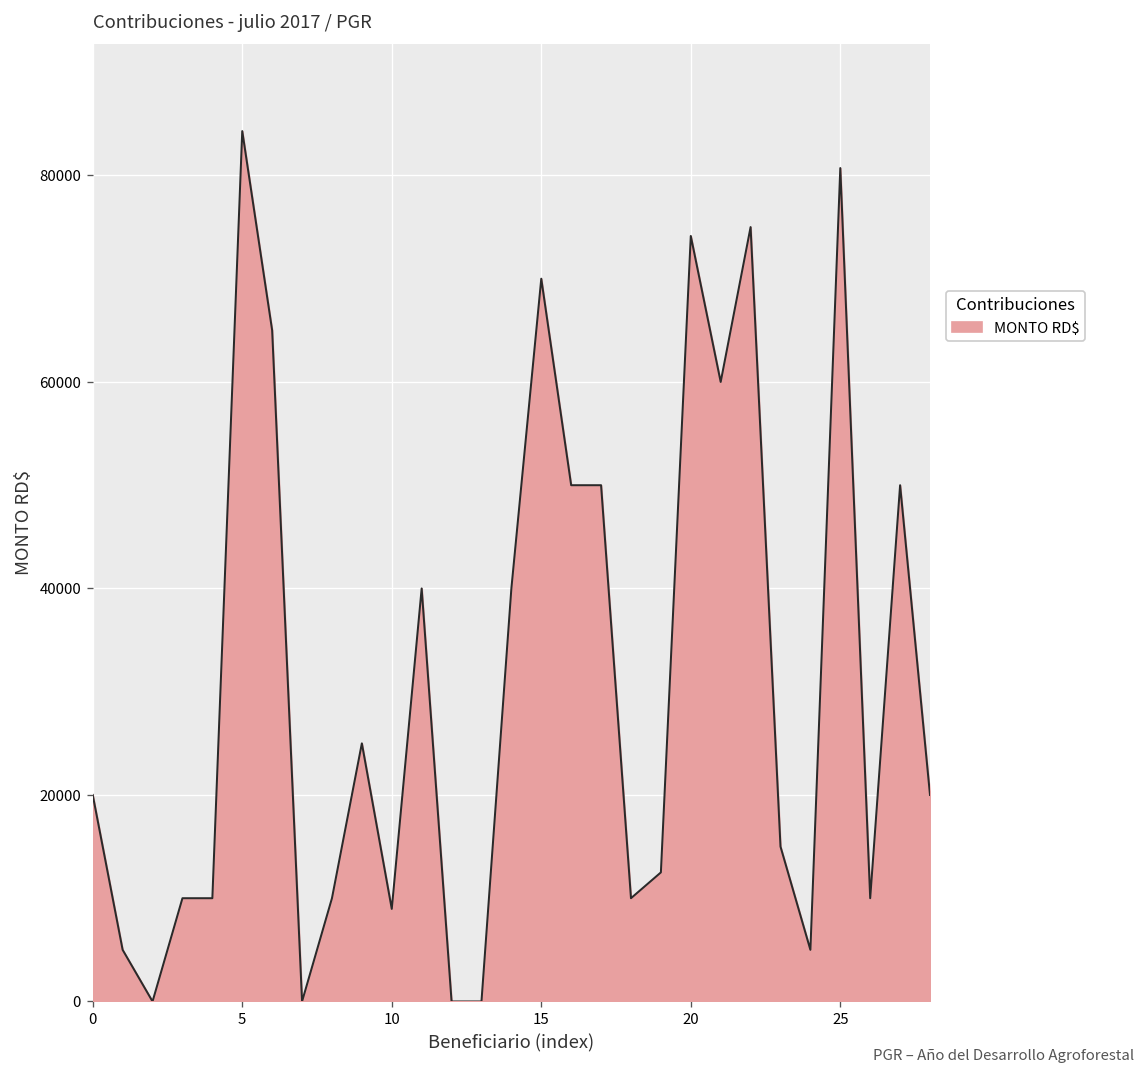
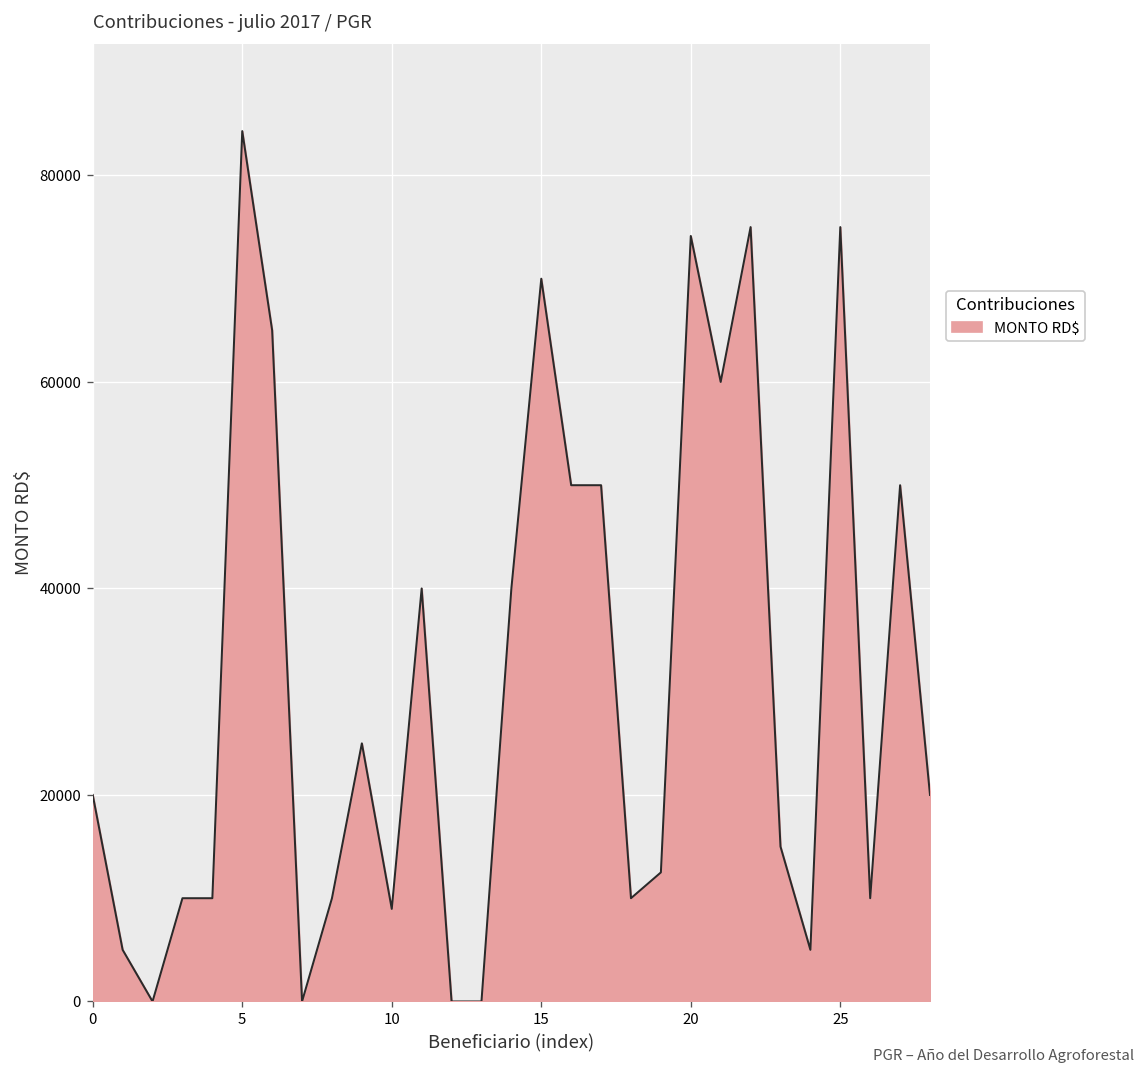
  {
    "0": 20000,
    "5": 84000,
    "10": 9000,
    "15": 70000,
    "20": 74000,
-   "25": 81000
+   "25": 75000
  }
